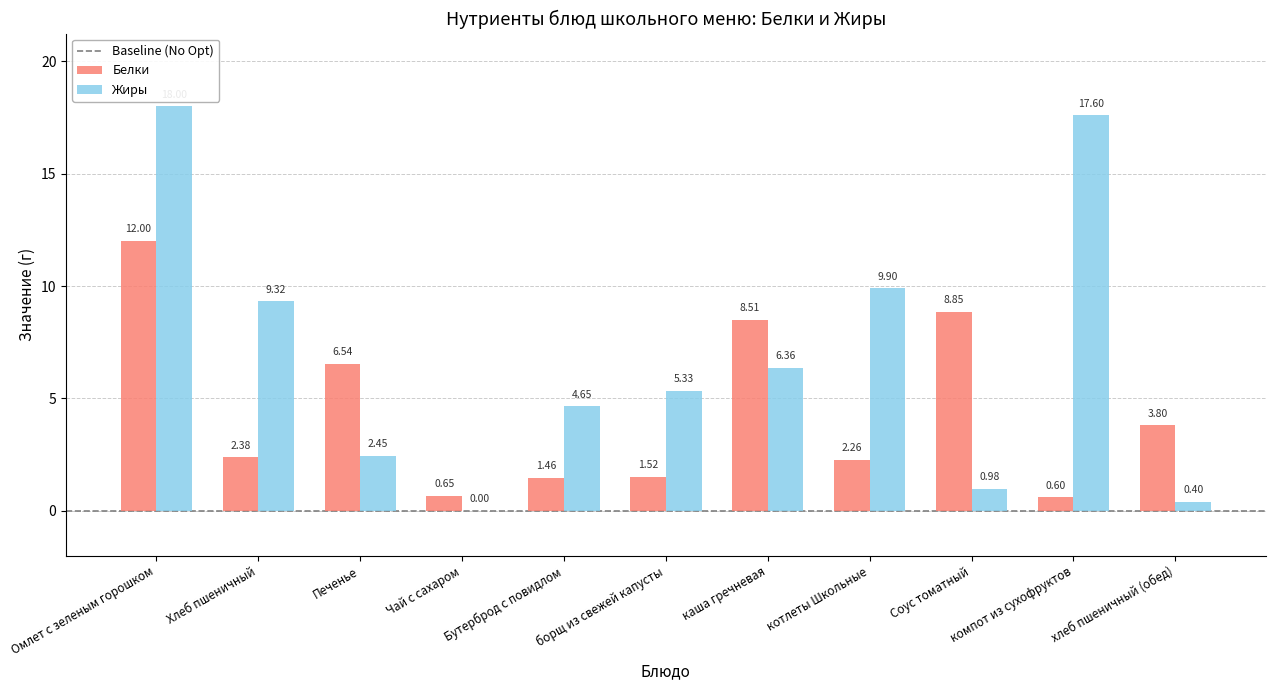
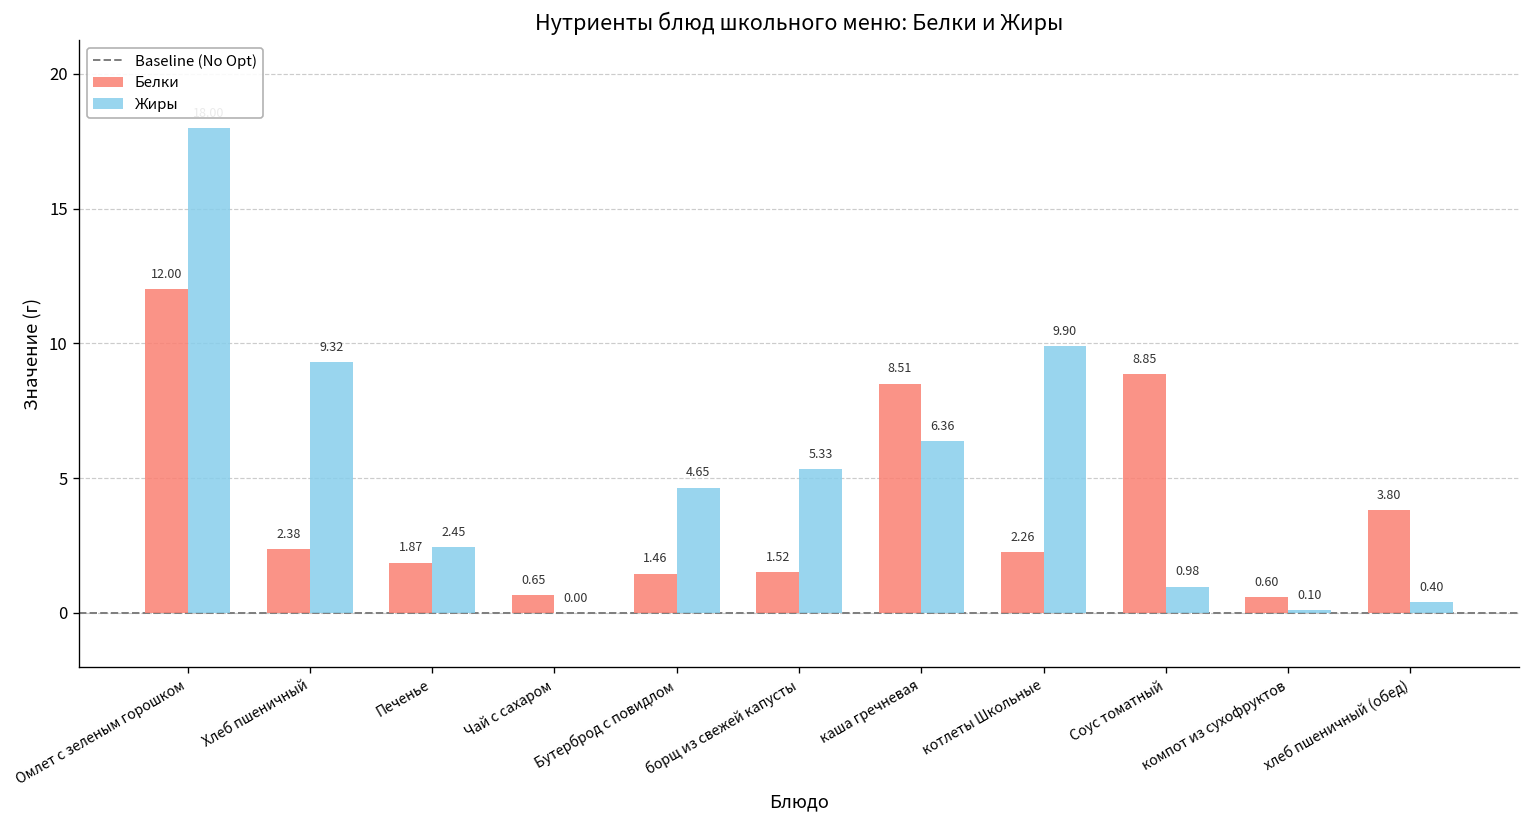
  {
    "Белки": {
      "Омлет с зеленым горошком": 12.00,
      "Хлеб пшеничный": 2.38,
-     "Печенье": 6.54,
+     "Печенье": 1.87,
      "Чай с сахаром": 0.65,
      "Бутерброд с повидлом": 1.46,
      "борщ из свежей капусты": 1.52,
      "каша гречневая": 8.51,
      "котлеты Школьные": 2.26,
      "Соус томатный": 8.85,
      "компот из сухофруктов": 0.60,
      "хлеб пшеничный (обед)": 3.80
    },
    "Жиры": {
      "Хлеб пшеничный": 9.32,
      "Печенье": 2.45,
      "Чай с сахаром": 0.00,
      "Бутерброд с повидлом": 4.65,
      "борщ из свежей капусты": 5.33,
      "каша гречневая": 6.36,
      "котлеты Школьные": 9.90,
      "Соус томатный": 0.98,
-     "компот из сухофруктов": 17.60,
+     "компот из сухофруктов": 0.10,
      "хлеб пшеничный (обед)": 0.40
    }
  }
